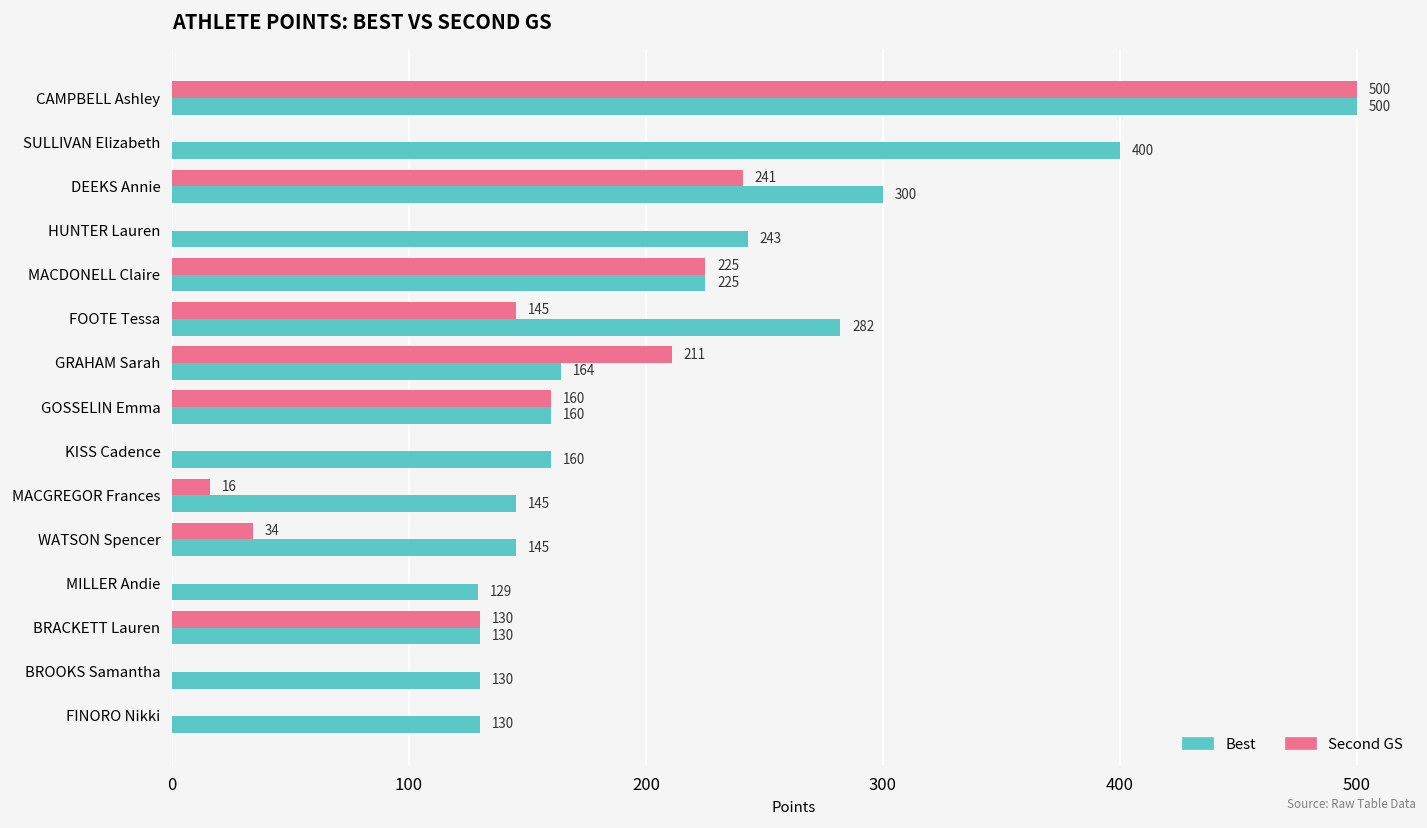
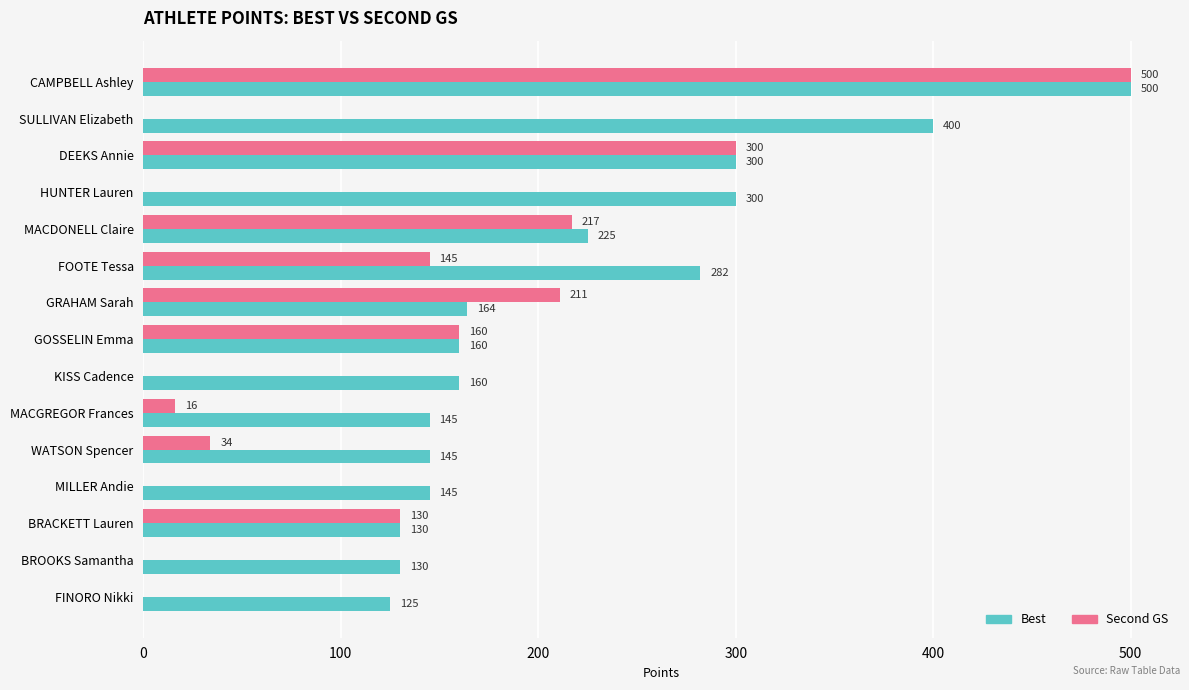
  {
    "Best": {
      "CAMPBELL Ashley": 500,
      "SULLIVAN Elizabeth": 400,
      "DEEKS Annie": 300,
-     "HUNTER Lauren": 243,
+     "HUNTER Lauren": 300,
      "MACDONELL Claire": 225,
      "FOOTE Tessa": 282,
      "GRAHAM Sarah": 164,
      "GOSSELIN Emma": 160,
      "KISS Cadence": 160,
      "MACGREGOR Frances": 145,
      "WATSON Spencer": 145,
-     "MILLER Andie": 129,
+     "MILLER Andie": 145,
      "BRACKETT Lauren": 130,
      "BROOKS Samantha": 130,
-     "FINORO Nikki": 130
+     "FINORO Nikki": 125
    },
    "Second GS": {
      "CAMPBELL Ashley": 500,
-     "DEEKS Annie": 241,
-     "MACDONELL Claire": 225,
+     "DEEKS Annie": 300,
+     "MACDONELL Claire": 217,
      "FOOTE Tessa": 145,
      "GRAHAM Sarah": 211,
      "GOSSELIN Emma": 160,
      "MACGREGOR Frances": 16,
      "WATSON Spencer": 34,
      "BRACKETT Lauren": 130
    }
  }
